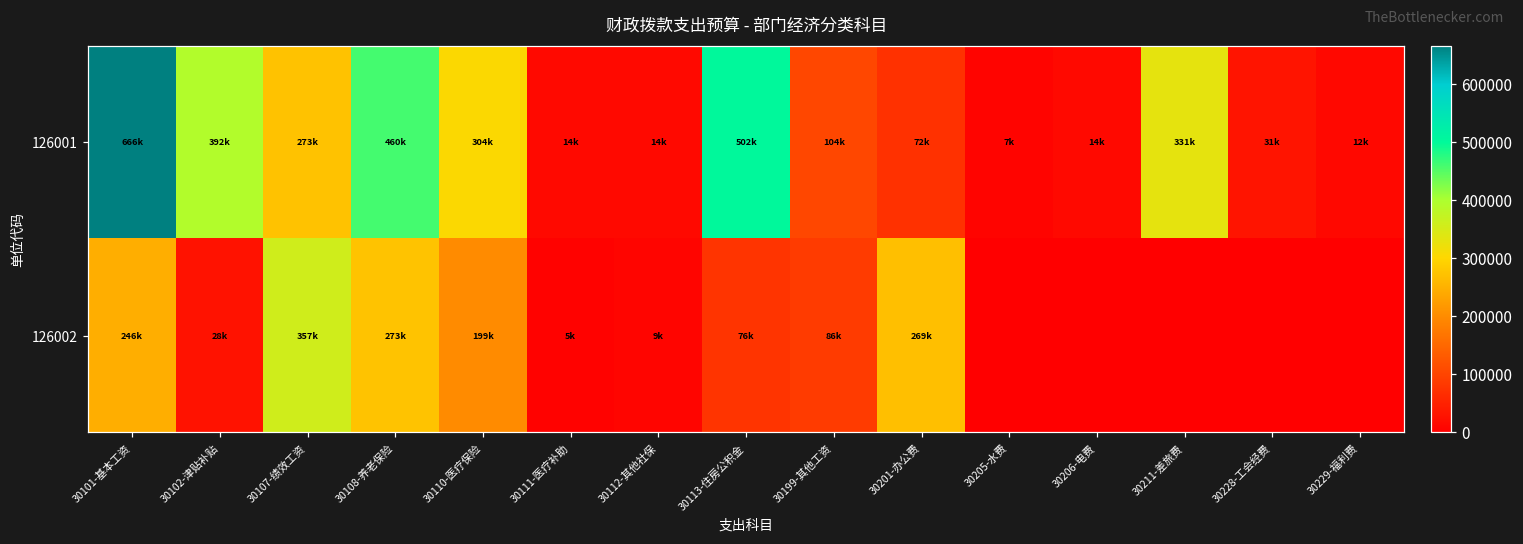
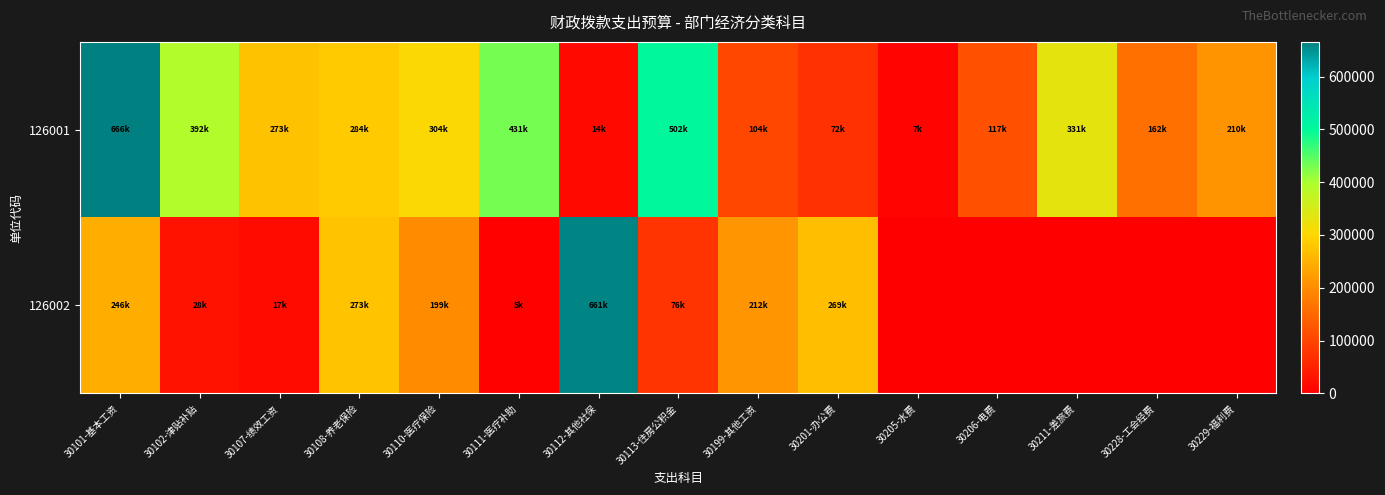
  {
    "126001": {
      "30101-基本工资": "666k",
      "30102-津贴补贴": "392k",
      "30107-绩效工资": "273k",
-     "30108-养老保险": "460k",
+     "30108-养老保险": "284k",
      "30110-医疗保险": "304k",
-     "30111-医疗补助": "14k",
+     "30111-医疗补助": "431k",
      "30112-其他社保": "14k",
      "30113-住房公积金": "502k",
      "30199-其他工资": "104k",
      "30201-办公费": "72k",
      "30205-水费": "7k",
-     "30206-电费": "14k",
+     "30206-电费": "117k",
      "30211-差旅费": "331k",
-     "30228-工会经费": "31k",
-     "30229-福利费": "12k"
+     "30228-工会经费": "162k",
+     "30229-福利费": "210k"
    },
    "126002": {
      "30101-基本工资": "246k",
      "30102-津贴补贴": "28k",
-     "30107-绩效工资": "357k",
+     "30107-绩效工资": "17k",
      "30108-养老保险": "273k",
      "30110-医疗保险": "199k",
      "30111-医疗补助": "5k",
-     "30112-其他社保": "9k",
+     "30112-其他社保": "661k",
      "30113-住房公积金": "76k",
-     "30199-其他工资": "86k",
+     "30199-其他工资": "212k",
      "30201-办公费": "269k"
    }
  }
